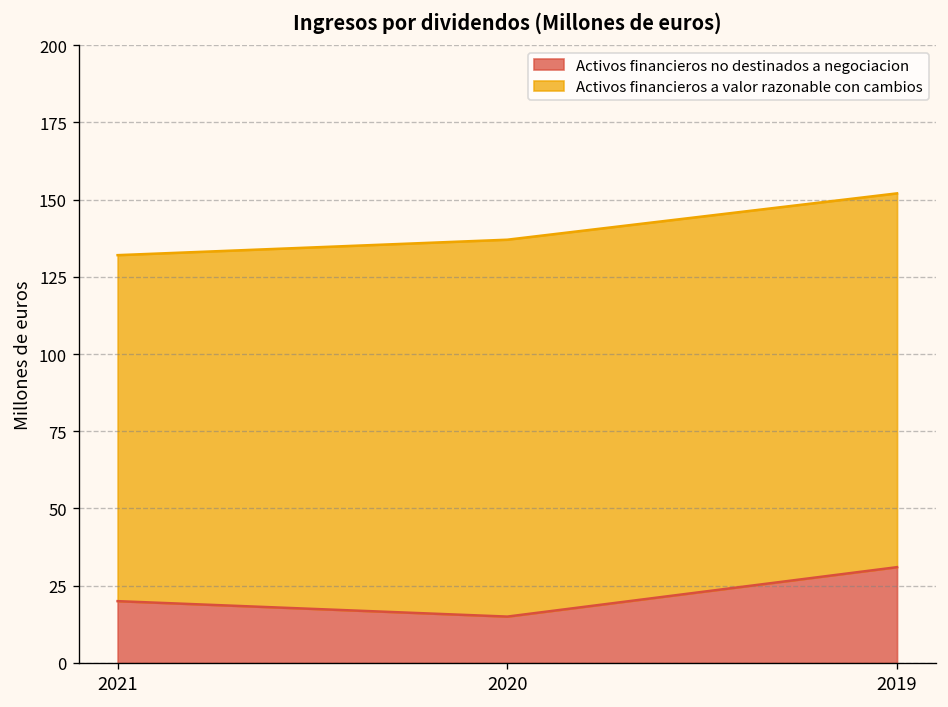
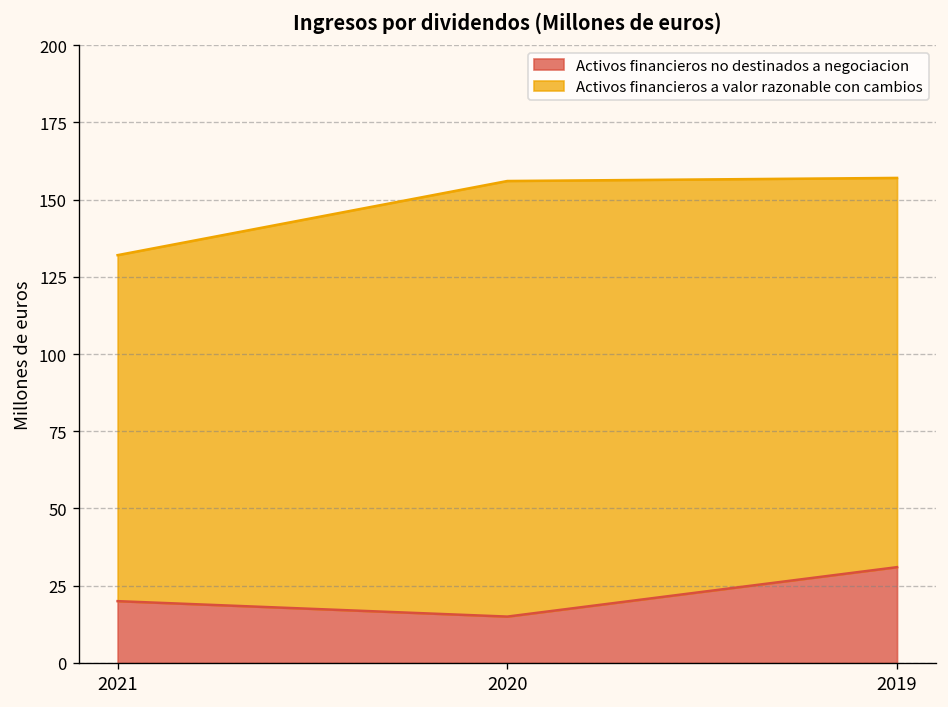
  {
    "Activos financieros no destinados a negociacion": {
      "2021": 20,
      "2020": 15,
      "2019": 31
    },
    "Activos financieros a valor razonable con cambios": {
      "2021": 112,
-     "2020": 122,
-     "2019": 121
+     "2020": 141,
+     "2019": 126
    }
  }
